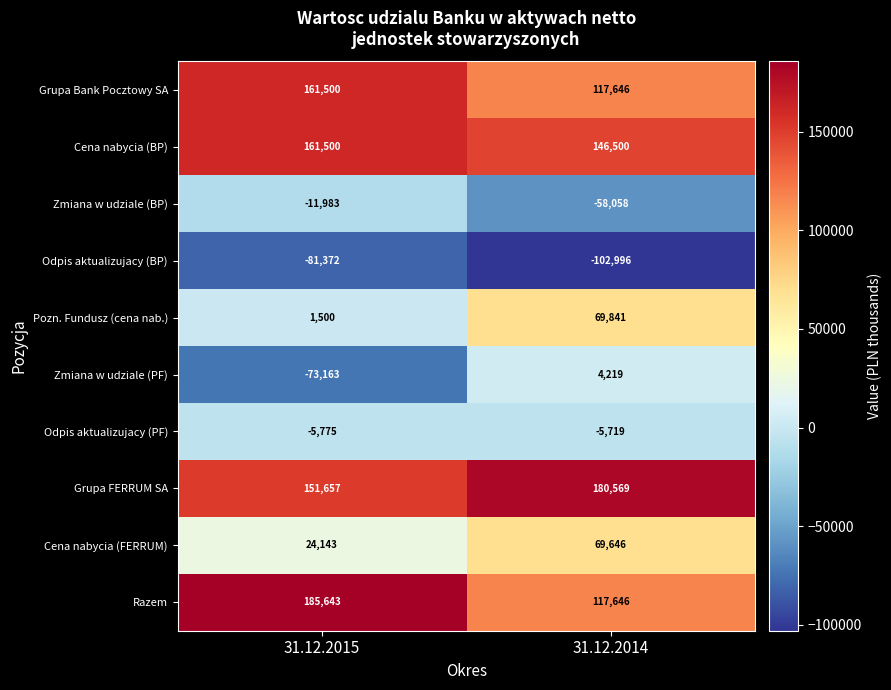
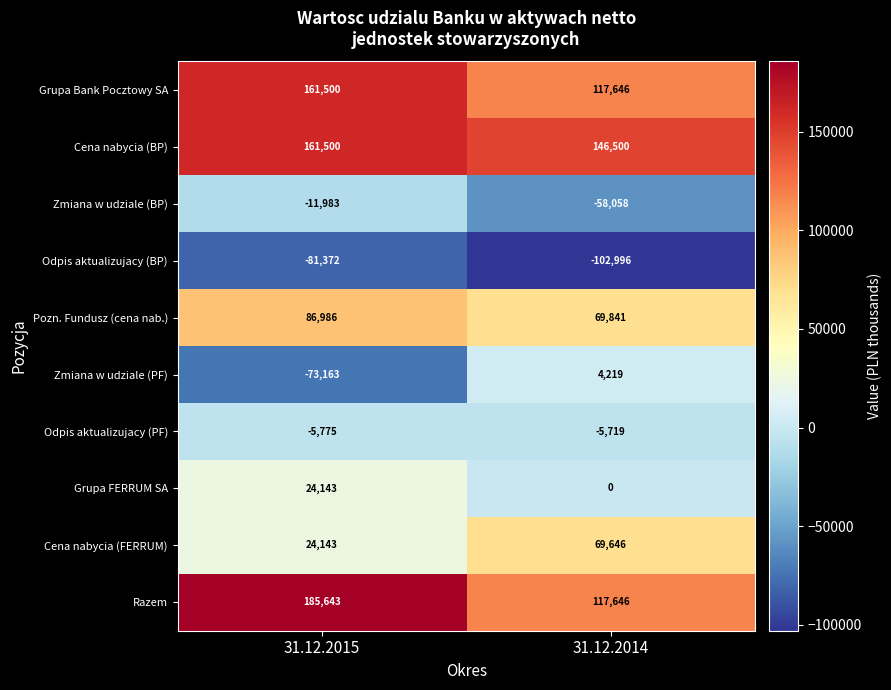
  {
    "Grupa Bank Pocztowy SA": {
      "31.12.2015": "161,500",
      "31.12.2014": "117,646"
    },
    "Cena nabycia (BP)": {
      "31.12.2015": "161,500",
      "31.12.2014": "146,500"
    },
    "Zmiana w udziale (BP)": {
      "31.12.2015": "-11,983",
      "31.12.2014": "-58,058"
    },
    "Odpis aktualizujacy (BP)": {
      "31.12.2015": "-81,372",
      "31.12.2014": "-102,996"
    },
    "Pozn. Fundusz (cena nab.)": {
-     "31.12.2015": "1,500",
+     "31.12.2015": "86,986",
      "31.12.2014": "69,841"
    },
    "Zmiana w udziale (PF)": {
      "31.12.2015": "-73,163",
      "31.12.2014": "4,219"
    },
    "Odpis aktualizujacy (PF)": {
      "31.12.2015": "-5,775",
      "31.12.2014": "-5,719"
    },
    "Grupa FERRUM SA": {
-     "31.12.2015": "151,657",
-     "31.12.2014": "180,569"
+     "31.12.2015": "24,143",
+     "31.12.2014": "0"
    },
    "Cena nabycia (FERRUM)": {
      "31.12.2015": "24,143",
      "31.12.2014": "69,646"
    },
    "Razem": {
      "31.12.2015": "185,643",
      "31.12.2014": "117,646"
    }
  }
